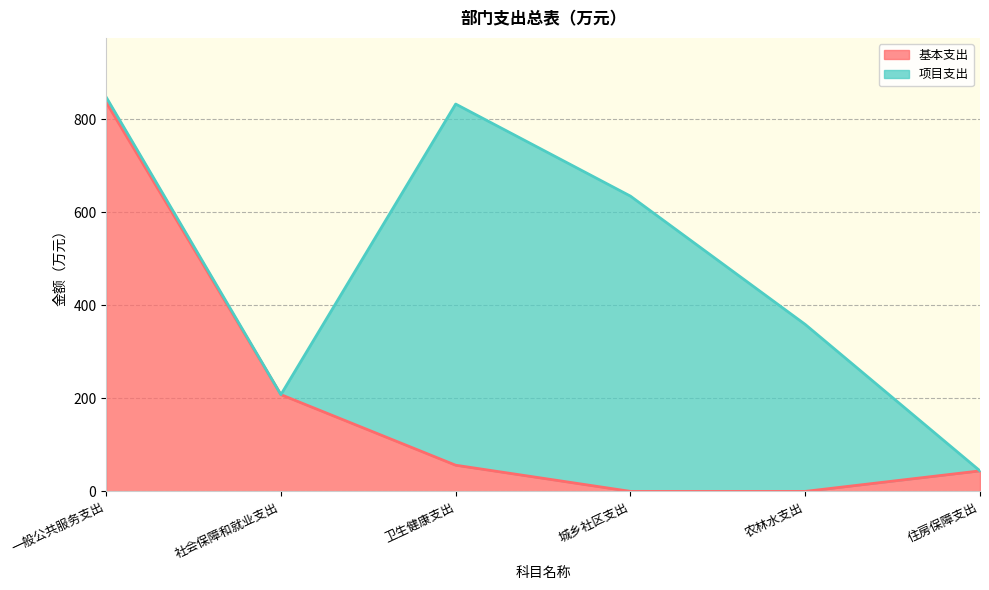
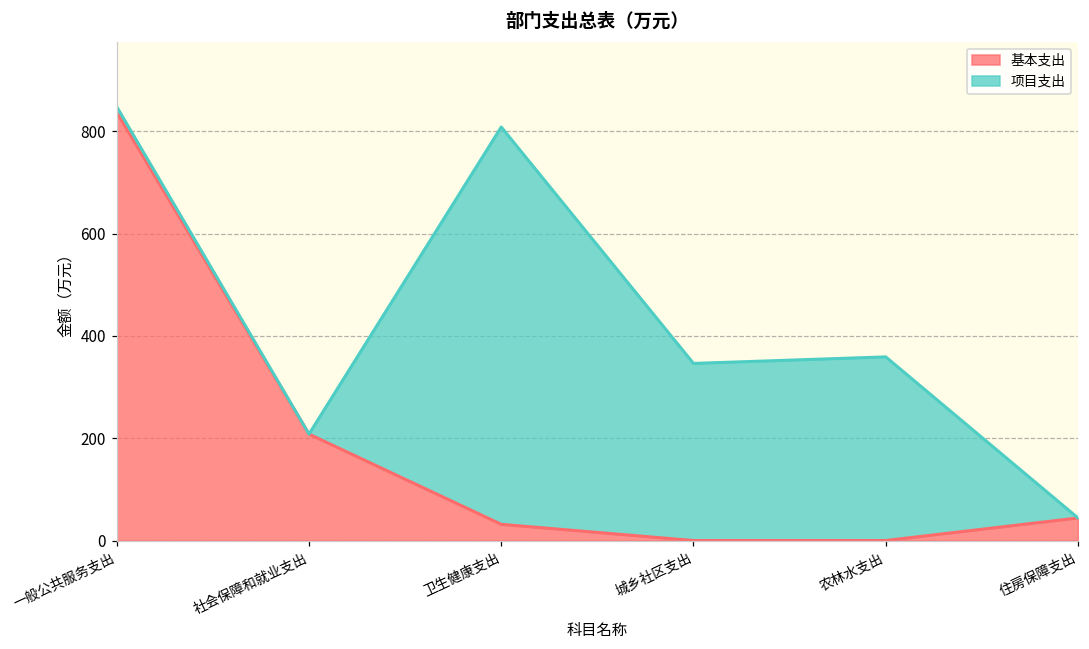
  {
    "基本支出": {
      "一般公共服务支出": 840,
-     "卫生健康支出": 60,
+     "卫生健康支出": 30,
      "城乡社区支出": 0,
      "农林水支出": 0
    },
    "项目支出": {
      "一般公共服务支出": 10,
      "卫生健康支出": 780,
-     "城乡社区支出": 630,
+     "城乡社区支出": 350,
      "农林水支出": 360
    }
  }
